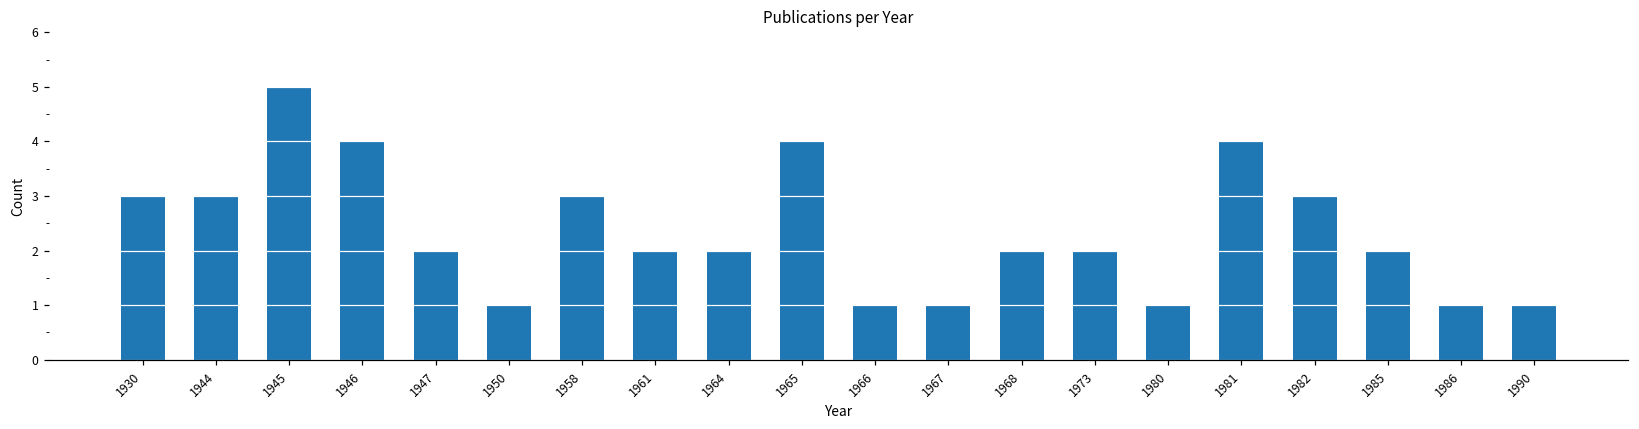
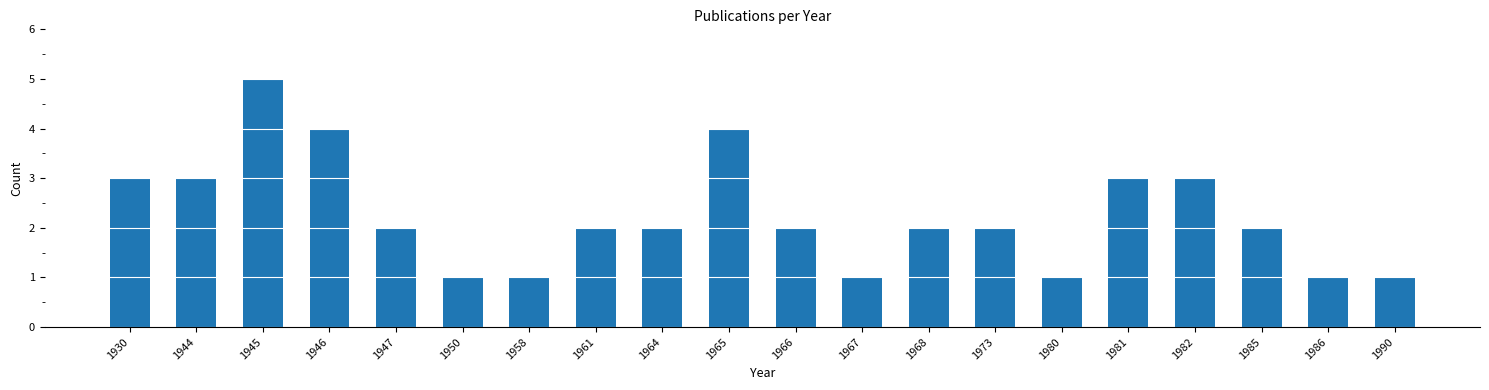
  {
    "1930": 3,
    "1944": 3,
    "1945": 5,
    "1946": 4,
    "1947": 2,
    "1950": 1,
-   "1958": 3,
+   "1958": 1,
    "1961": 2,
    "1964": 2,
    "1965": 4,
-   "1966": 1,
+   "1966": 2,
    "1967": 1,
    "1968": 2,
    "1973": 2,
    "1980": 1,
-   "1981": 4,
+   "1981": 3,
    "1982": 3,
    "1985": 2,
    "1986": 1,
    "1990": 1
  }
